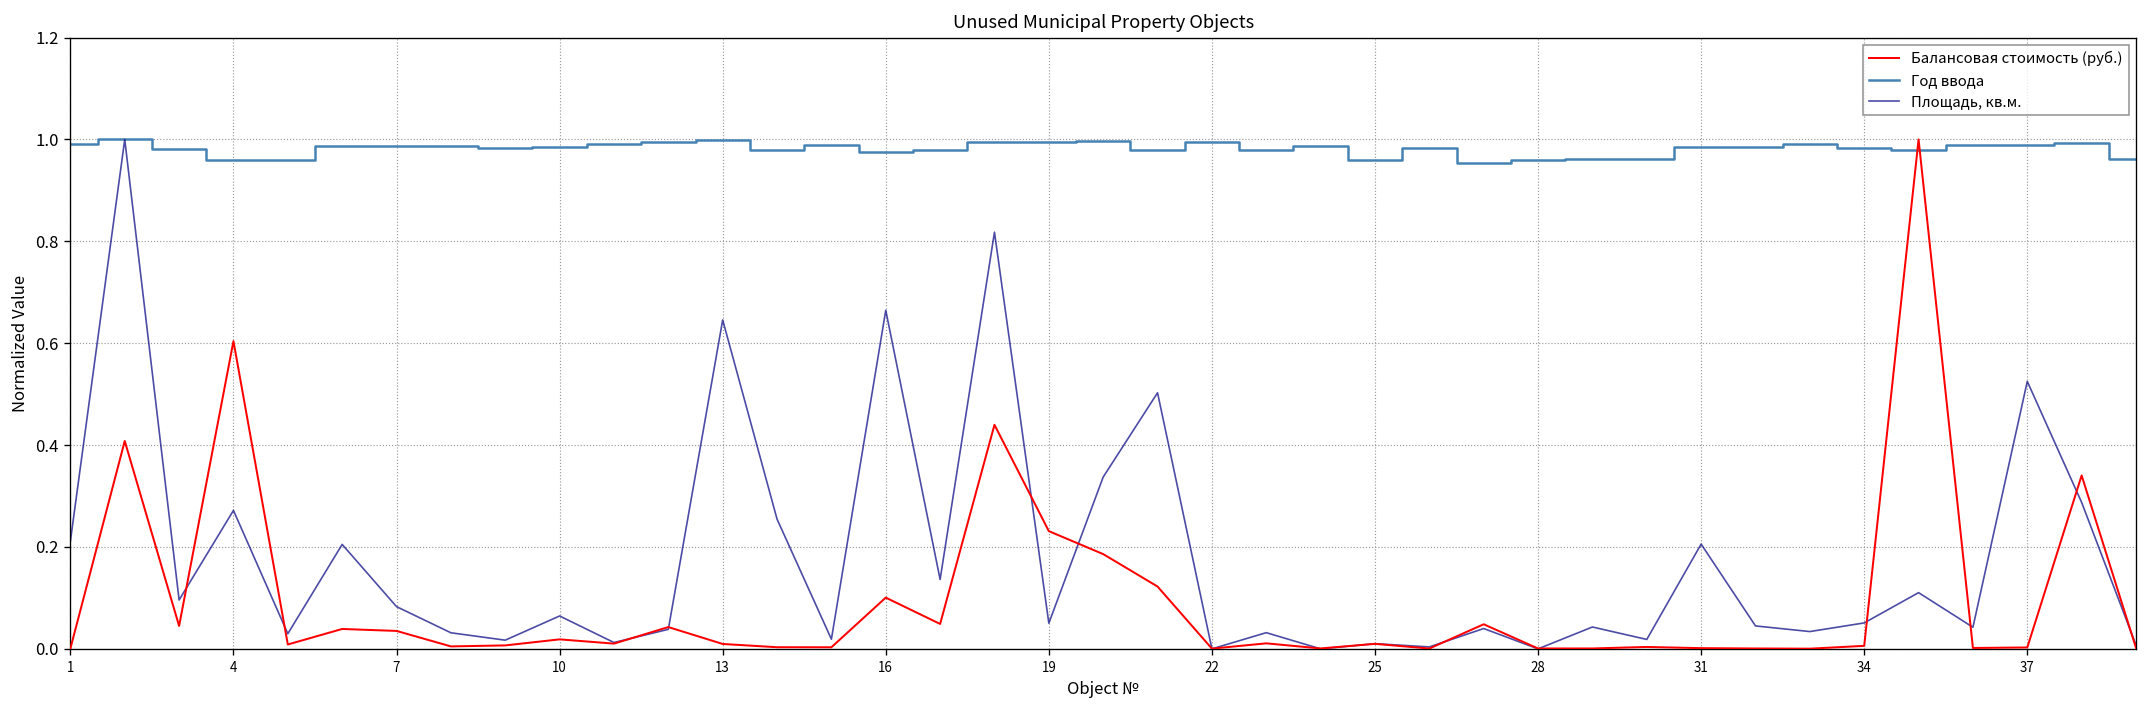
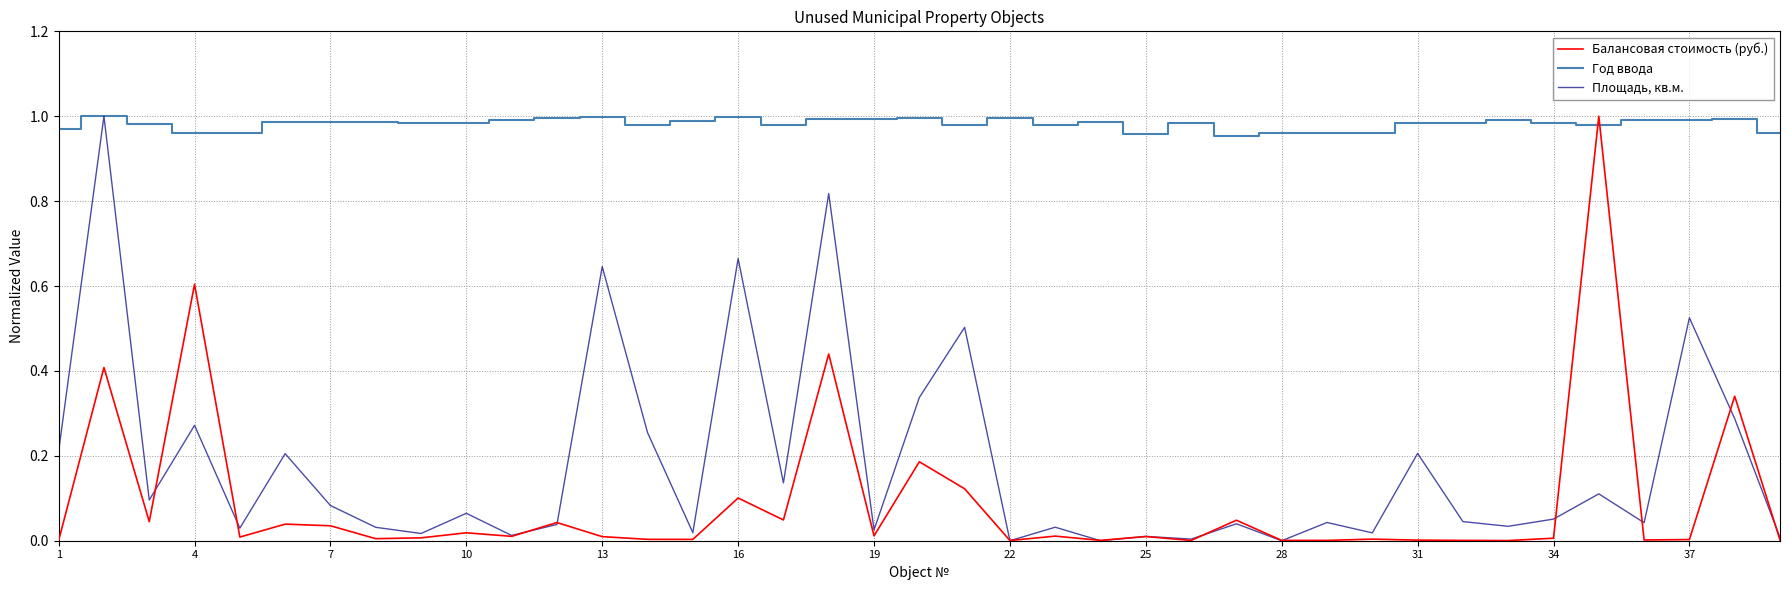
  {
    "Балансовая стоимость (руб.)": {
      "1": 0.00,
      "4": 0.60,
      "7": 0.04,
      "10": 0.02,
      "13": 0.01,
      "16": 0.10,
-     "19": 0.23,
+     "19": 0.01,
      "31": 0.00,
      "34": 0.01,
      "37": 0.00
    },
    "Год ввода": {
-     "1": 0.99,
+     "1": 0.97,
      "4": 0.96,
      "7": 0.99,
      "10": 0.98,
      "13": 1.00,
-     "16": 0.97,
+     "16": 1.00,
      "19": 0.99,
      "22": 0.99,
      "25": 0.96,
      "28": 0.96,
      "31": 0.98,
      "34": 0.98,
      "37": 0.99
    },
    "Площадь, кв.м.": {
      "1": 0.21,
      "4": 0.27,
      "7": 0.08,
      "10": 0.06,
      "13": 0.65,
      "16": 0.66,
-     "19": 0.05,
+     "19": 0.03,
      "31": 0.21,
      "34": 0.05,
      "37": 0.53
    }
  }
